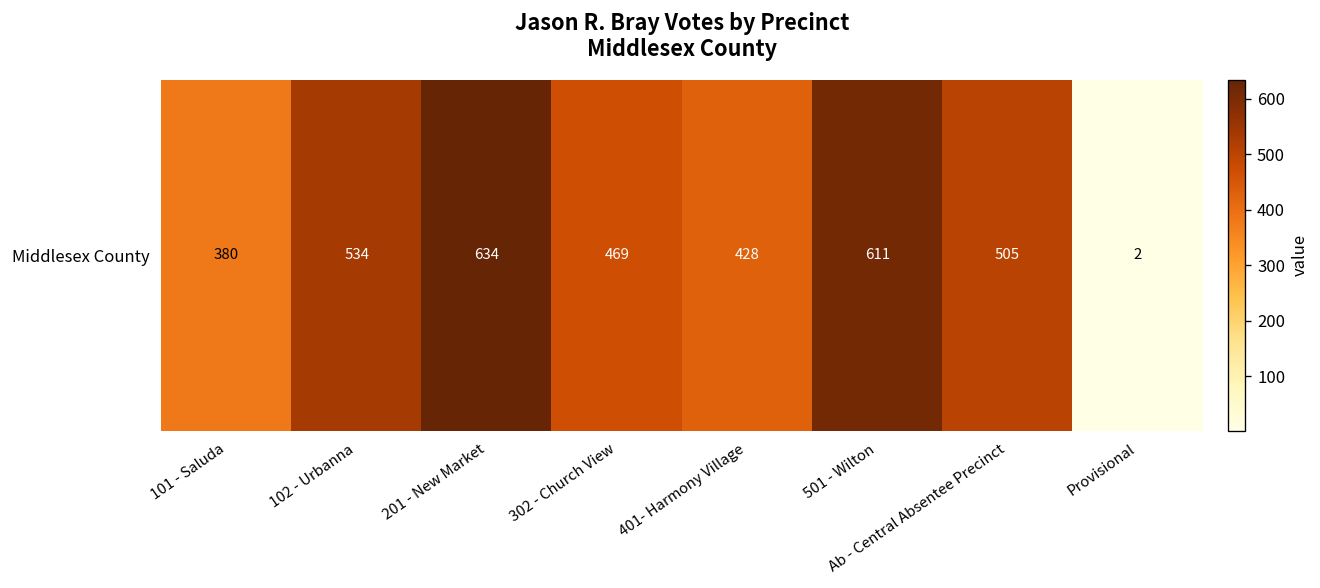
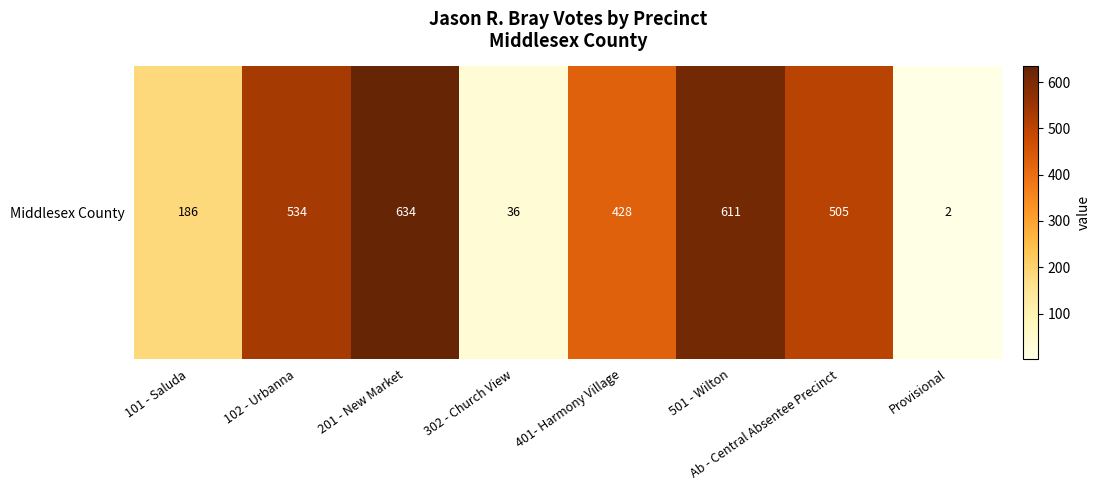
  {
    "Middlesex County": {
-     "101 - Saluda": 380,
+     "101 - Saluda": 186,
      "102 - Urbanna": 534,
      "201 - New Market": 634,
-     "302 - Church View": 469,
+     "302 - Church View": 36,
      "401- Harmony Village": 428,
      "501 - Wilton": 611,
      "Ab - Central Absentee Precinct": 505,
      "Provisional": 2
    }
  }
